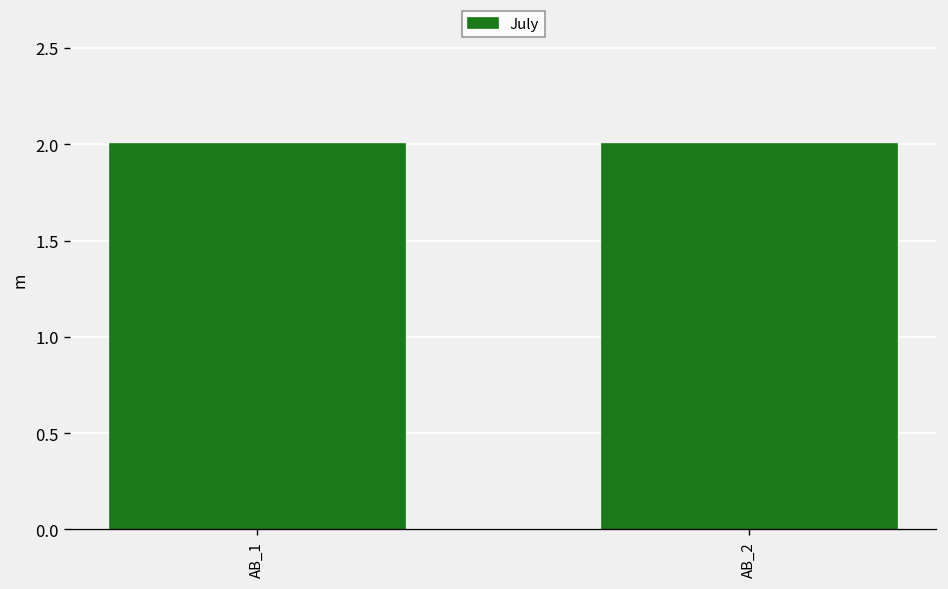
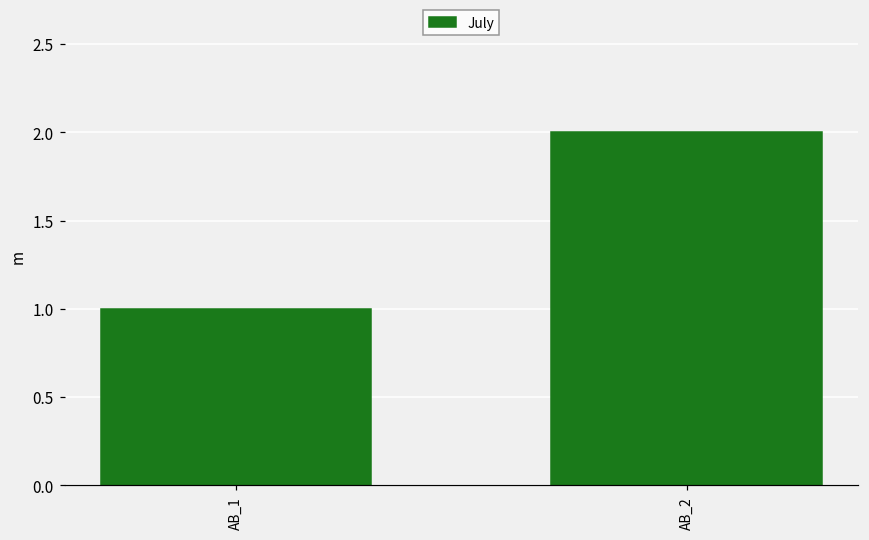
  {
-   "AB_1": 2,
+   "AB_1": 1,
    "AB_2": 2
  }
